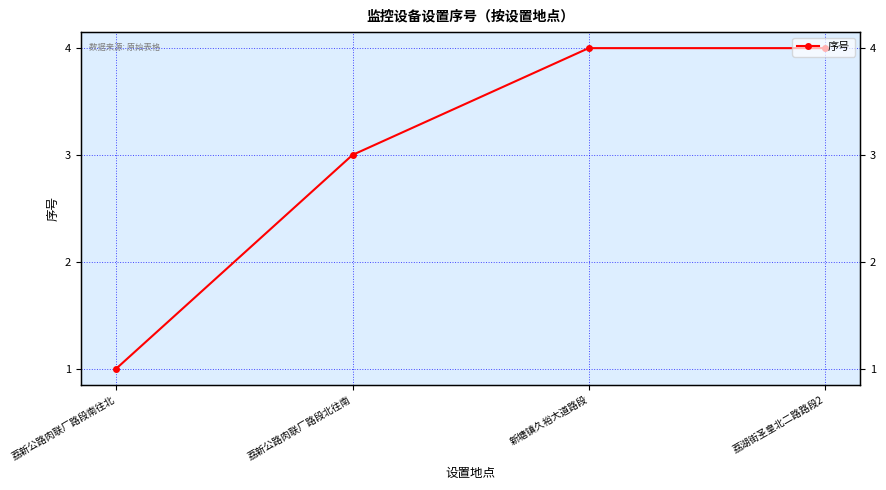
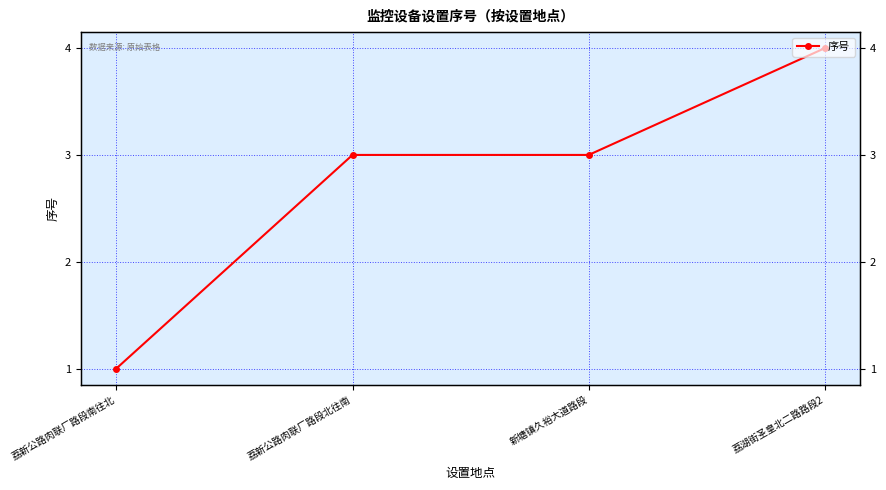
  {
    "荔新公路肉联厂路段南往北": 1,
    "荔新公路肉联厂路段北往南": 3,
-   "新塘镇久裕大道路段": 4
+   "新塘镇久裕大道路段": 3
  }
